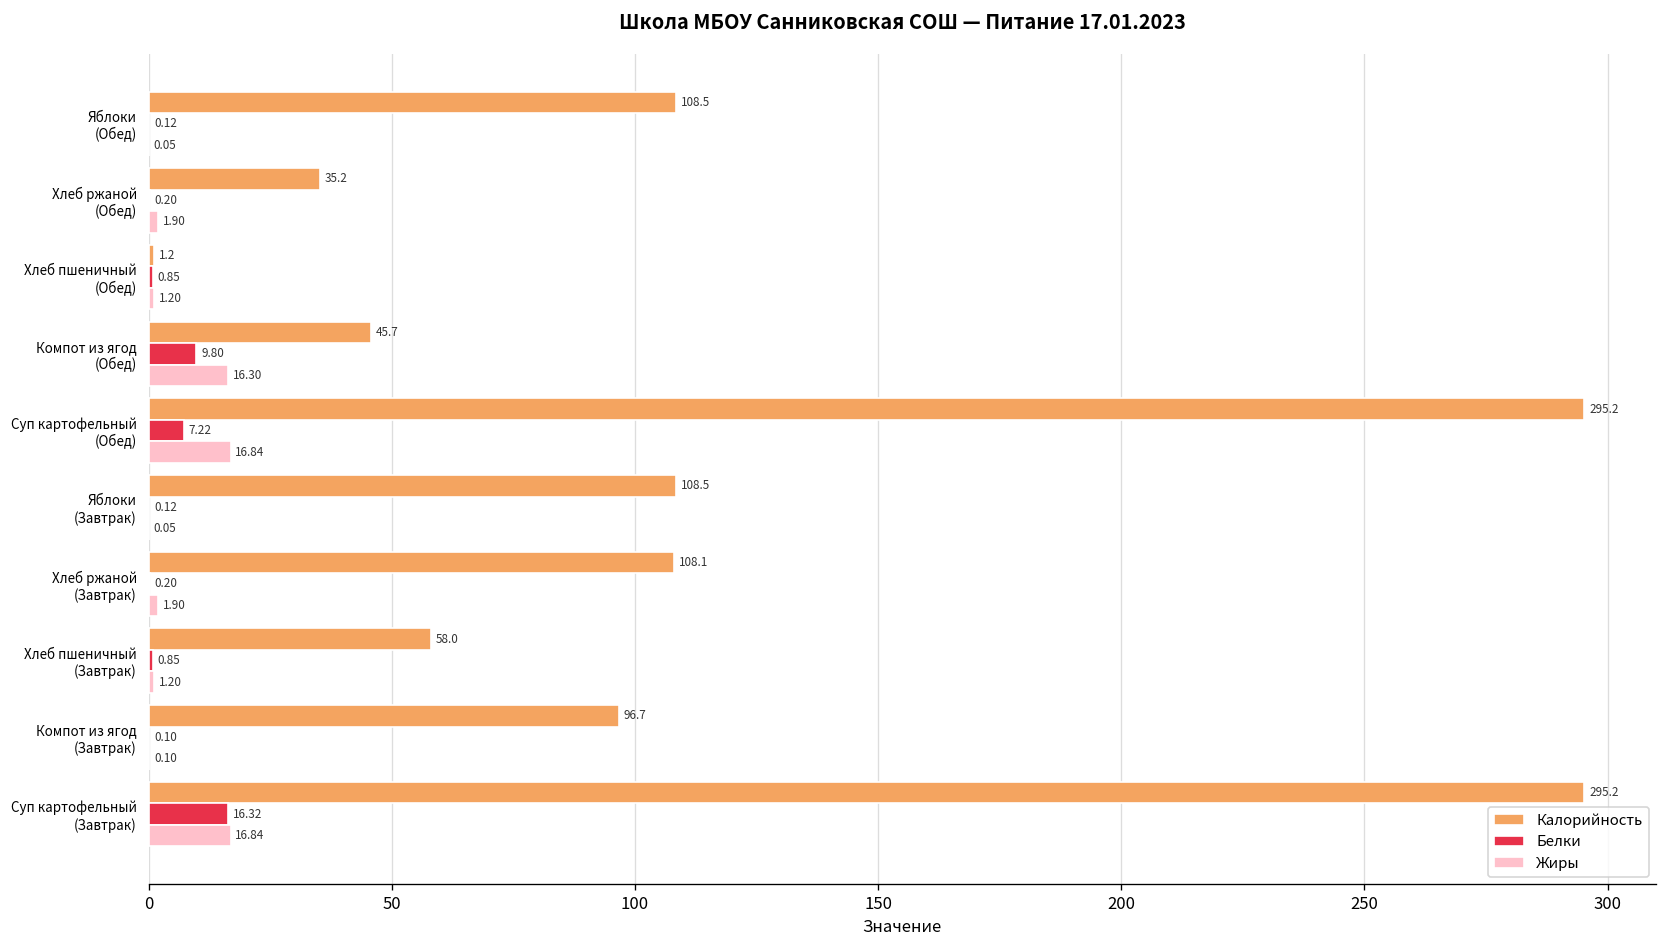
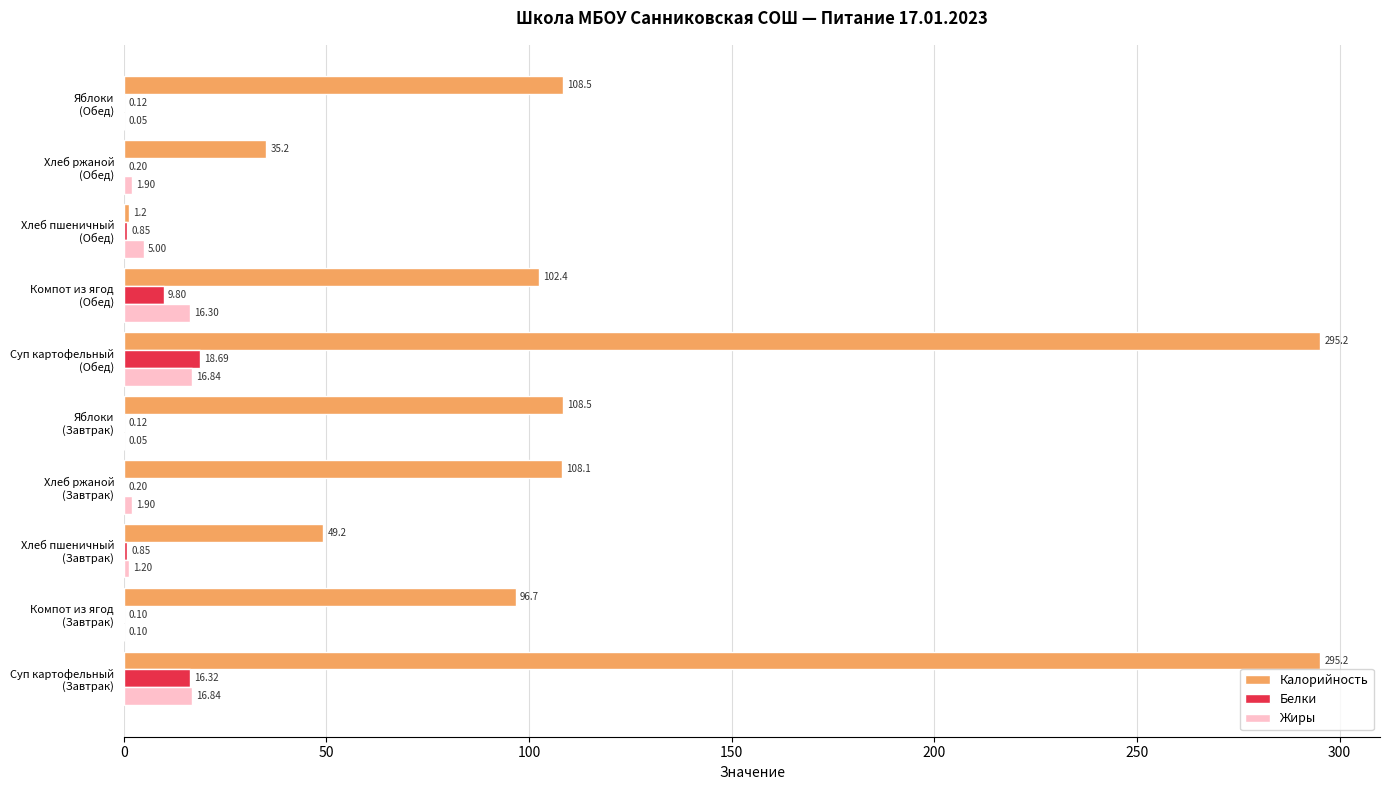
  {
    "Калорийность": {
      "Яблоки (Обед)": 108.5,
      "Хлеб ржаной (Обед)": 35.2,
      "Хлеб пшеничный (Обед)": 1.2,
-     "Компот из ягод (Обед)": 45.7,
+     "Компот из ягод (Обед)": 102.4,
      "Суп картофельный (Обед)": 295.2,
      "Яблоки (Завтрак)": 108.5,
      "Хлеб ржаной (Завтрак)": 108.1,
-     "Хлеб пшеничный (Завтрак)": 58.0,
+     "Хлеб пшеничный (Завтрак)": 49.2,
      "Компот из ягод (Завтрак)": 96.7,
      "Суп картофельный (Завтрак)": 295.2
    },
    "Белки": {
      "Яблоки (Обед)": 0.12,
      "Хлеб ржаной (Обед)": 0.20,
      "Хлеб пшеничный (Обед)": 0.85,
      "Компот из ягод (Обед)": 9.80,
-     "Суп картофельный (Обед)": 7.22,
+     "Суп картофельный (Обед)": 18.69,
      "Яблоки (Завтрак)": 0.12,
      "Хлеб ржаной (Завтрак)": 0.20,
      "Хлеб пшеничный (Завтрак)": 0.85,
      "Компот из ягод (Завтрак)": 0.10,
      "Суп картофельный (Завтрак)": 16.32
    },
    "Жиры": {
      "Яблоки (Обед)": 0.05,
      "Хлеб ржаной (Обед)": 1.90,
-     "Хлеб пшеничный (Обед)": 1.20,
+     "Хлеб пшеничный (Обед)": 5.00,
      "Компот из ягод (Обед)": 16.30,
      "Суп картофельный (Обед)": 16.84,
      "Яблоки (Завтрак)": 0.05,
      "Хлеб ржаной (Завтрак)": 1.90,
      "Хлеб пшеничный (Завтрак)": 1.20,
      "Компот из ягод (Завтрак)": 0.10,
      "Суп картофельный (Завтрак)": 16.84
    }
  }
